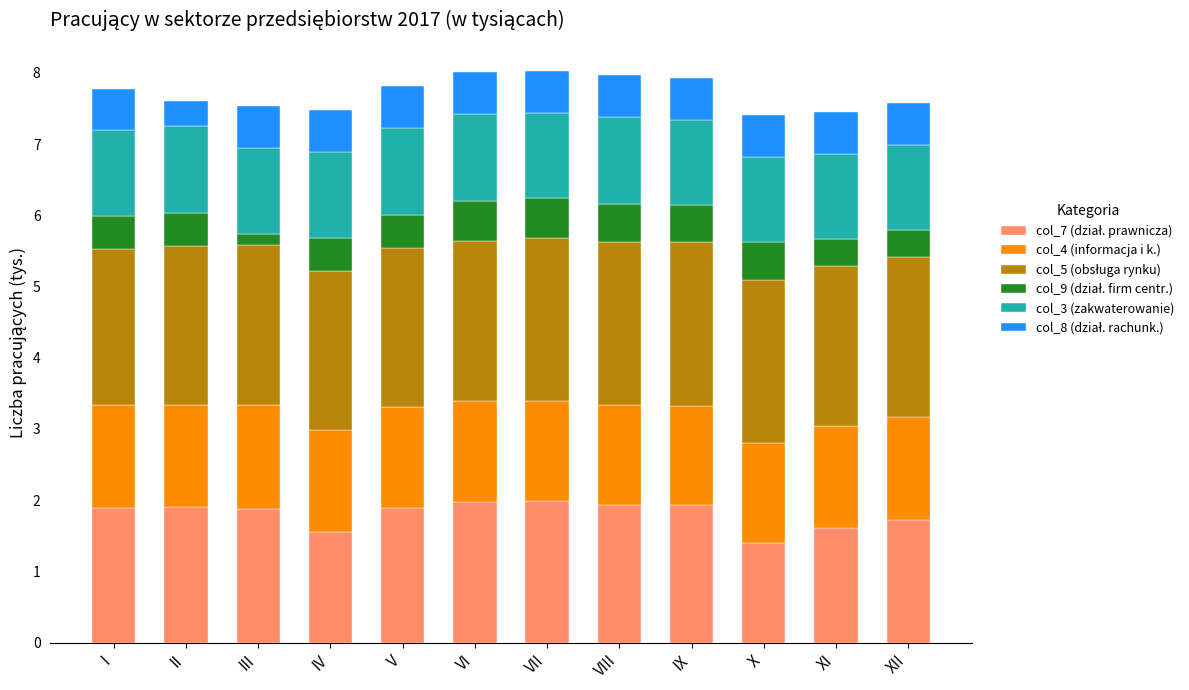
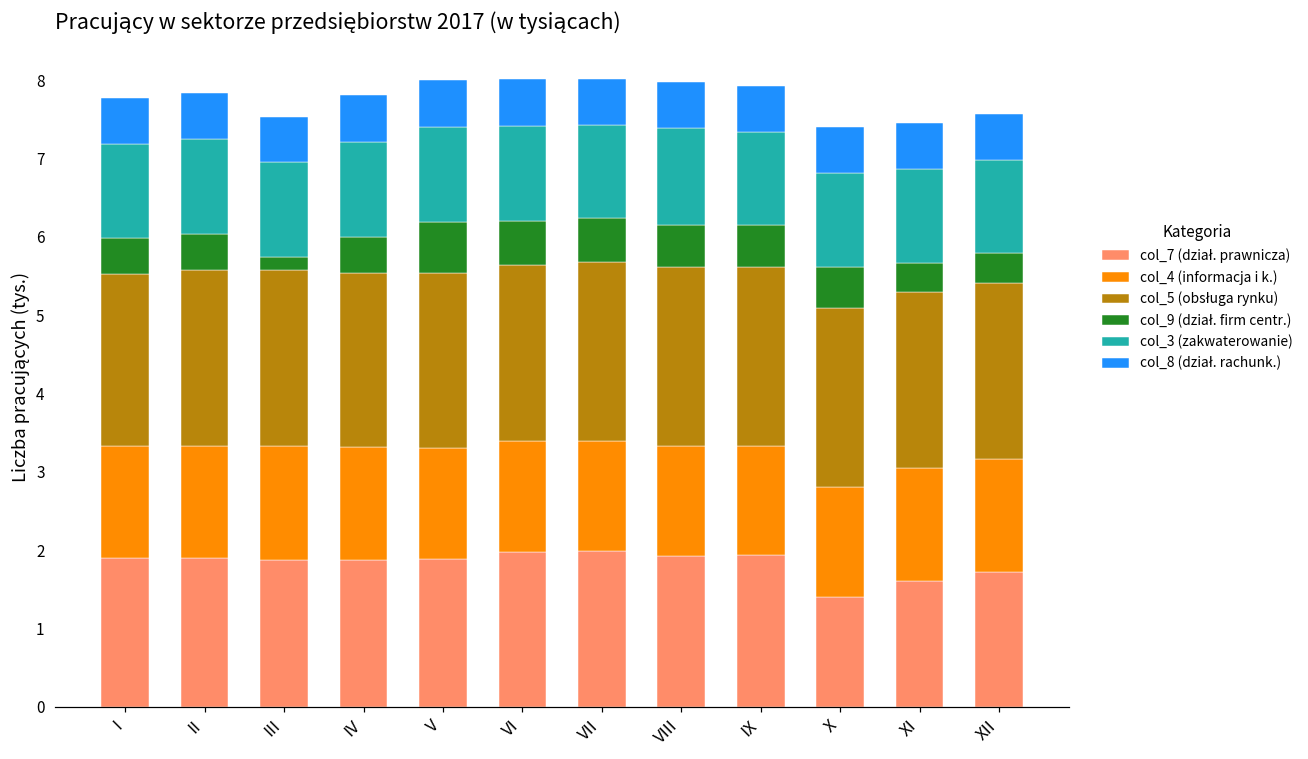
  {
    "col_7 (dział. prawnicza)": {
      "I": 1.9,
      "II": 1.9,
      "III": 1.9,
-     "IV": 1.5,
+     "IV": 1.9,
      "V": 1.9,
      "VI": 2.0,
      "VII": 2.0,
      "VIII": 1.9,
      "IX": 1.9,
      "X": 1.4,
      "XI": 1.6,
      "XII": 1.7
    },
    "col_4 (informacja i k.)": {
      "I": 1.4,
      "II": 1.4,
      "III": 1.5,
      "IV": 1.4,
      "V": 1.4,
      "VI": 1.4,
      "VII": 1.4,
      "VIII": 1.4,
      "IX": 1.4,
      "X": 1.4,
      "XI": 1.4,
      "XII": 1.4
    },
    "col_5 (obsługa rynku)": {
      "I": 2.2,
      "II": 2.2,
      "III": 2.2,
      "IV": 2.2,
      "V": 2.2,
      "VI": 2.2,
      "VII": 2.3,
      "VIII": 2.3,
      "IX": 2.3,
      "X": 2.3,
      "XI": 2.2,
      "XII": 2.2
    },
    "col_9 (dział. firm centr.)": {
      "I": 0.5,
      "II": 0.5,
      "III": 0.2,
      "IV": 0.5,
-     "V": 0.5,
+     "V": 0.7,
      "VI": 0.6,
      "VII": 0.6,
      "VIII": 0.5,
      "IX": 0.5,
      "X": 0.5,
      "XI": 0.4,
      "XII": 0.4
    },
    "col_3 (zakwaterowanie)": {
      "I": 1.2,
      "II": 1.2,
      "III": 1.2,
      "IV": 1.2,
      "V": 1.2,
      "VI": 1.2,
      "VII": 1.2,
      "VIII": 1.2,
      "IX": 1.2,
      "X": 1.2,
      "XI": 1.2,
      "XII": 1.2
    },
    "col_8 (dział. rachunk.)": {
      "I": 0.6,
-     "II": 0.4,
+     "II": 0.6,
      "III": 0.6,
      "IV": 0.6,
      "V": 0.6,
      "VI": 0.6,
      "VII": 0.6,
      "VIII": 0.6,
      "IX": 0.6,
      "X": 0.6,
      "XI": 0.6,
      "XII": 0.6
    }
  }
